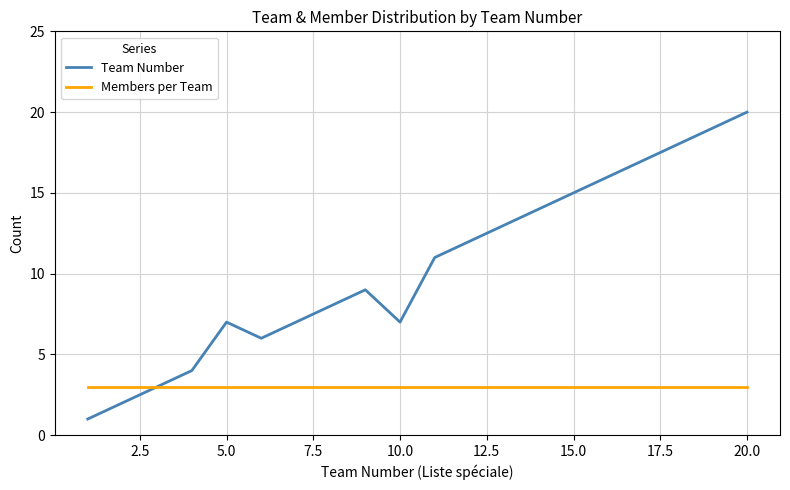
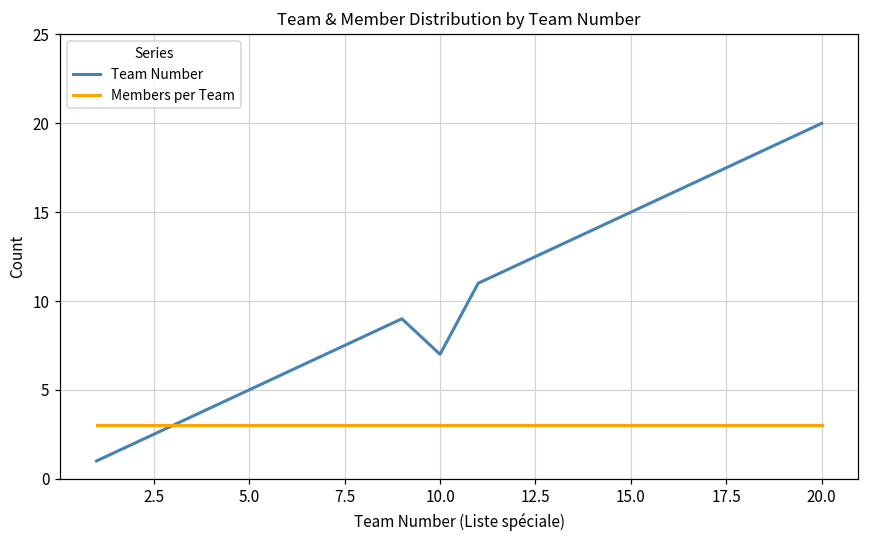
  {
    "Team Number": {
-     "5.0": 7,
+     "5.0": 5,
      "10.0": 7,
      "15.0": 15,
      "20.0": 20
    },
    "Members per Team": {
      "5.0": 3,
      "10.0": 3,
      "15.0": 3,
      "20.0": 3
    }
  }
